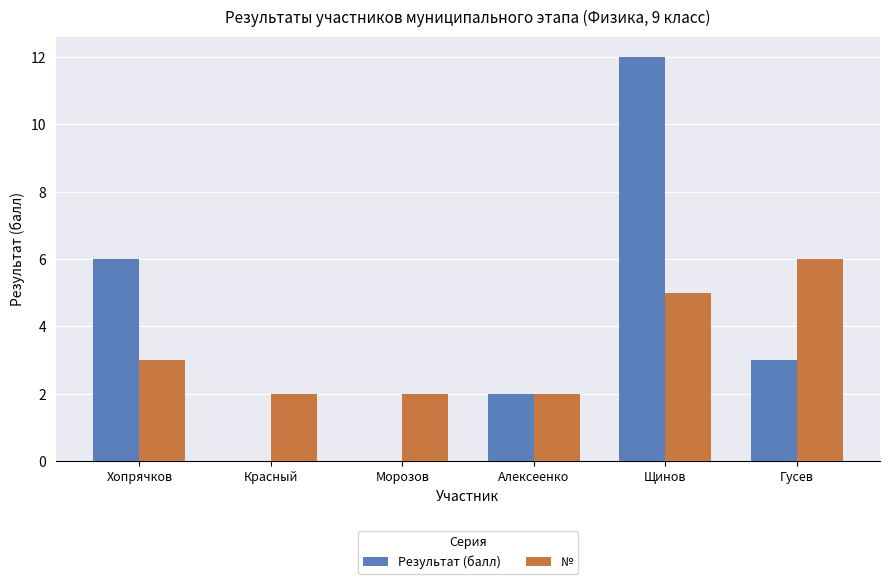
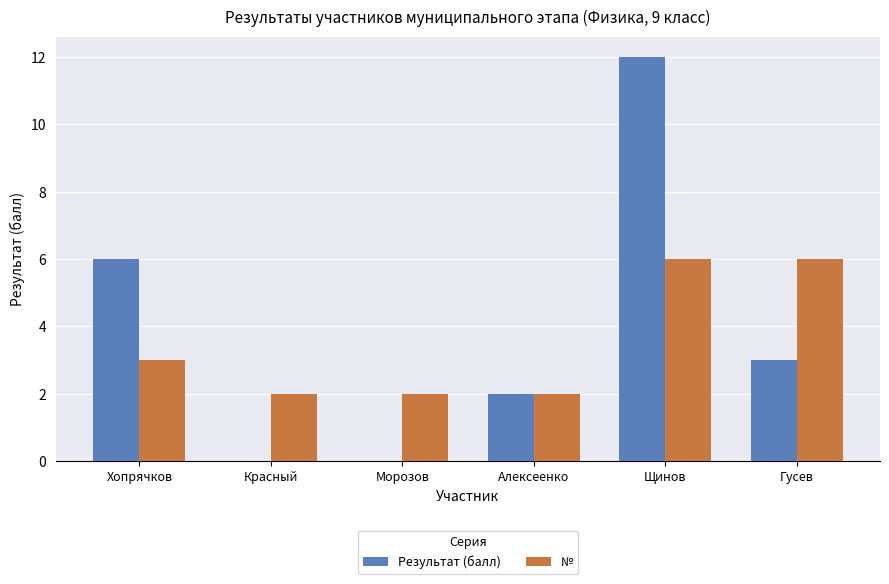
  {
    "Результат (балл)": {
      "Хопрячков": 6,
      "Красный": 0,
      "Морозов": 0,
      "Алексеенко": 2,
      "Щинов": 12,
      "Гусев": 3
    },
    "№": {
      "Хопрячков": 3,
      "Красный": 2,
      "Морозов": 2,
      "Алексеенко": 2,
-     "Щинов": 5,
+     "Щинов": 6,
      "Гусев": 6
    }
  }
